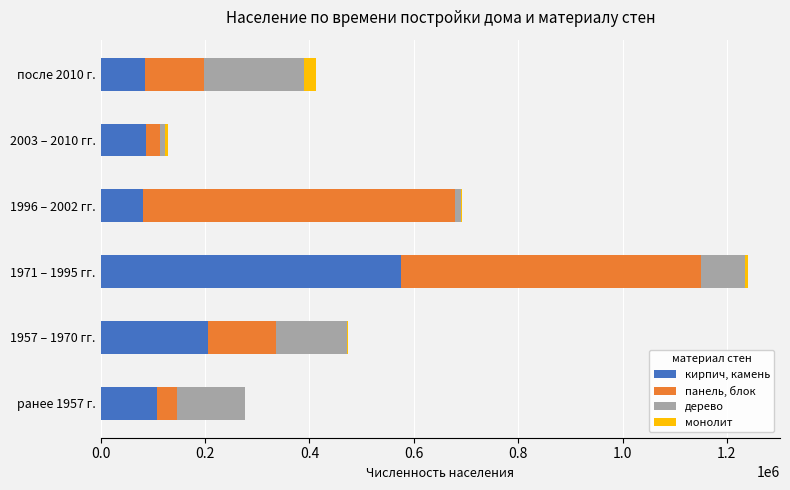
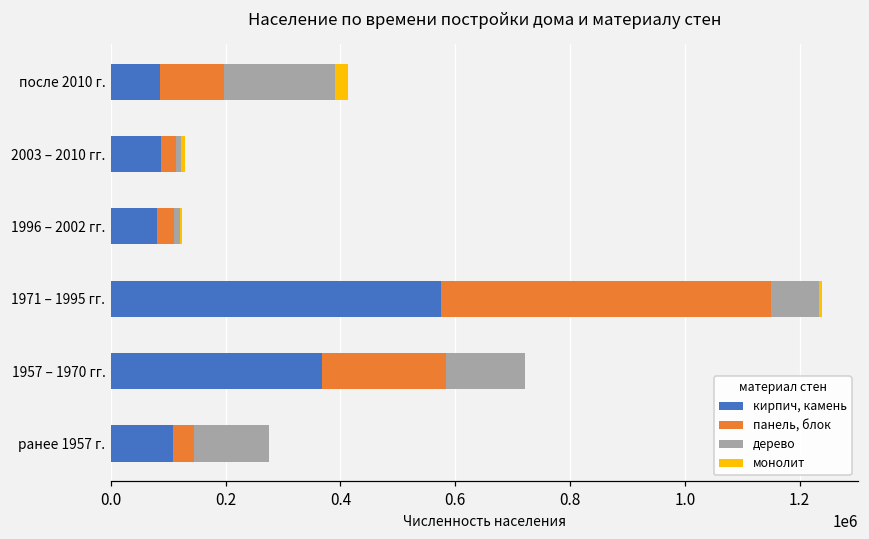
  {
    "кирпич, камень": {
      "после 2010 г.": 90000,
      "2003 – 2010 гг.": 90000,
      "1996 – 2002 гг.": 80000,
      "1971 – 1995 гг.": 580000,
-     "1957 – 1970 гг.": 210000,
+     "1957 – 1970 гг.": 370000,
      "ранее 1957 г.": 110000
    },
    "панель, блок": {
      "после 2010 г.": 110000,
      "2003 – 2010 гг.": 30000,
-     "1996 – 2002 гг.": 600000,
+     "1996 – 2002 гг.": 30000,
      "1971 – 1995 гг.": 580000,
-     "1957 – 1970 гг.": 130000,
+     "1957 – 1970 гг.": 210000,
      "ранее 1957 г.": 40000
    },
    "дерево": {
      "после 2010 г.": 190000,
      "2003 – 2010 гг.": 10000,
      "1996 – 2002 гг.": 10000,
      "1971 – 1995 гг.": 80000,
      "1957 – 1970 гг.": 140000,
      "ранее 1957 г.": 130000
    },
    "монолит": {
      "после 2010 г.": 20000,
      "2003 – 2010 гг.": 10000,
      "1971 – 1995 гг.": 10000
    }
  }
